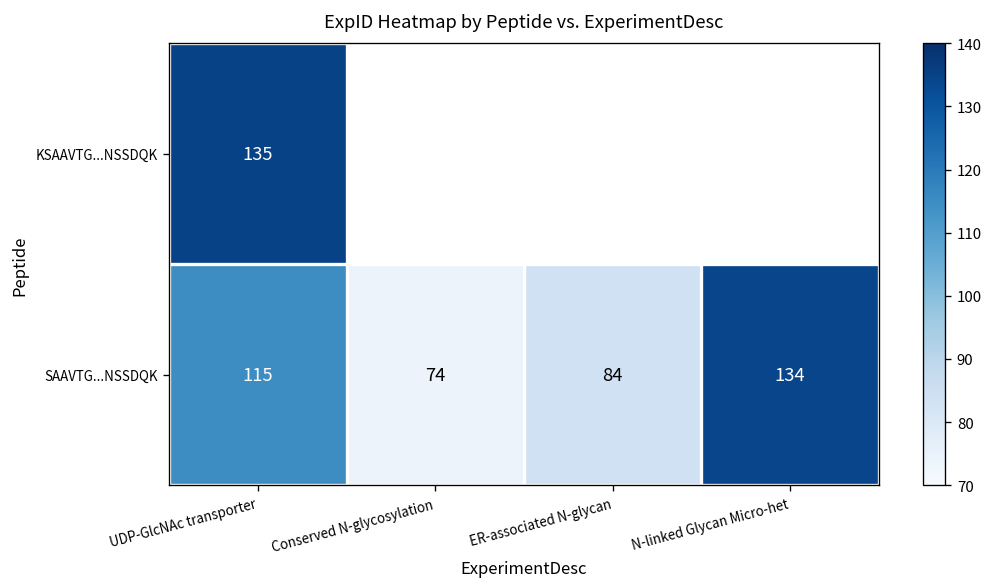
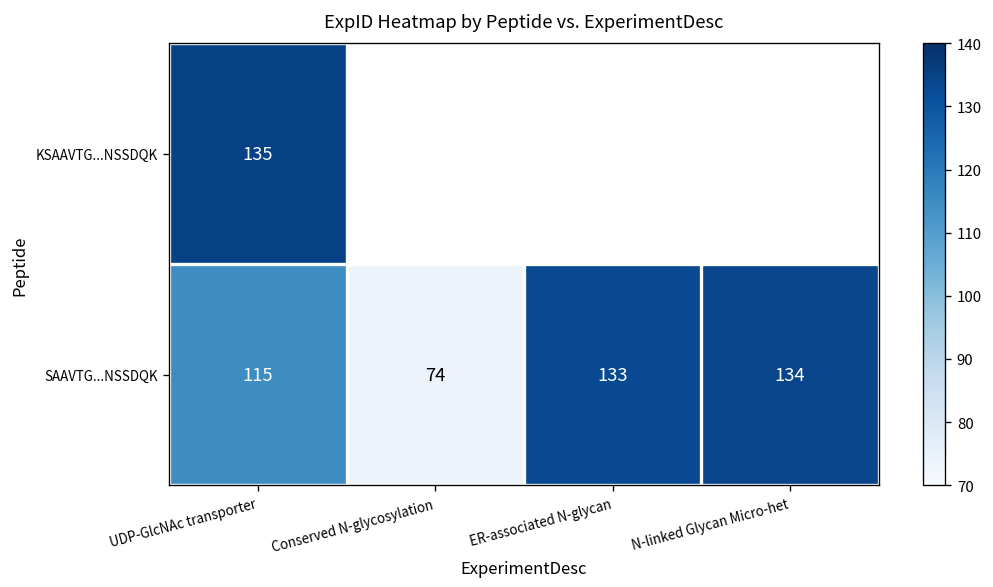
  {
    "KSAAVTG...NSSDQK": {
      "UDP-GlcNAc transporter": 135
    },
    "SAAVTG...NSSDQK": {
      "UDP-GlcNAc transporter": 115,
      "Conserved N-glycosylation": 74,
-     "ER-associated N-glycan": 84,
+     "ER-associated N-glycan": 133,
      "N-linked Glycan Micro-het": 134
    }
  }
